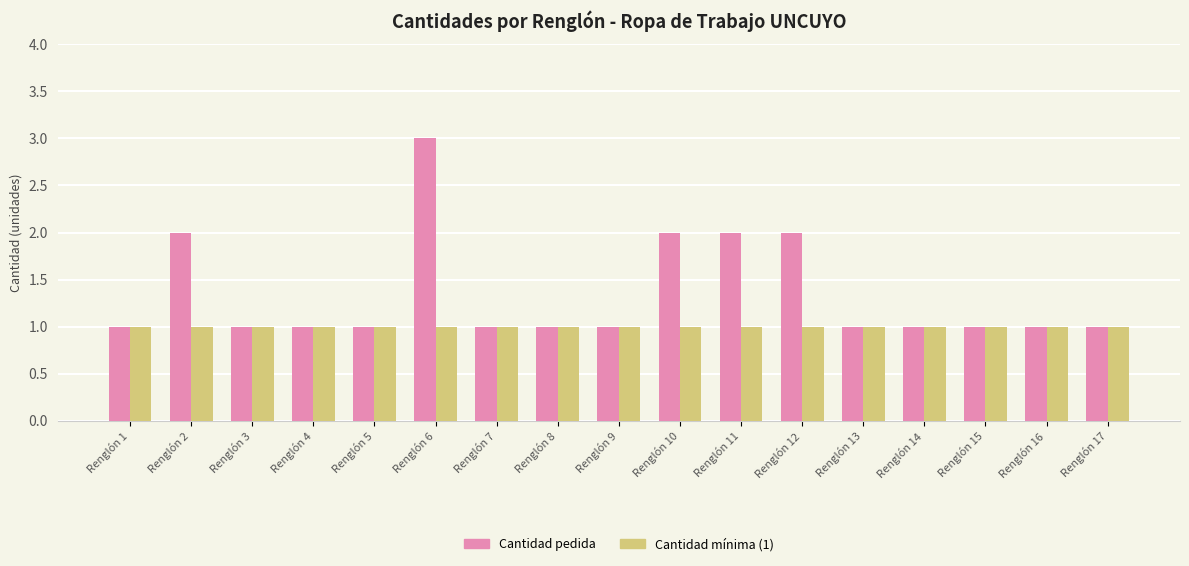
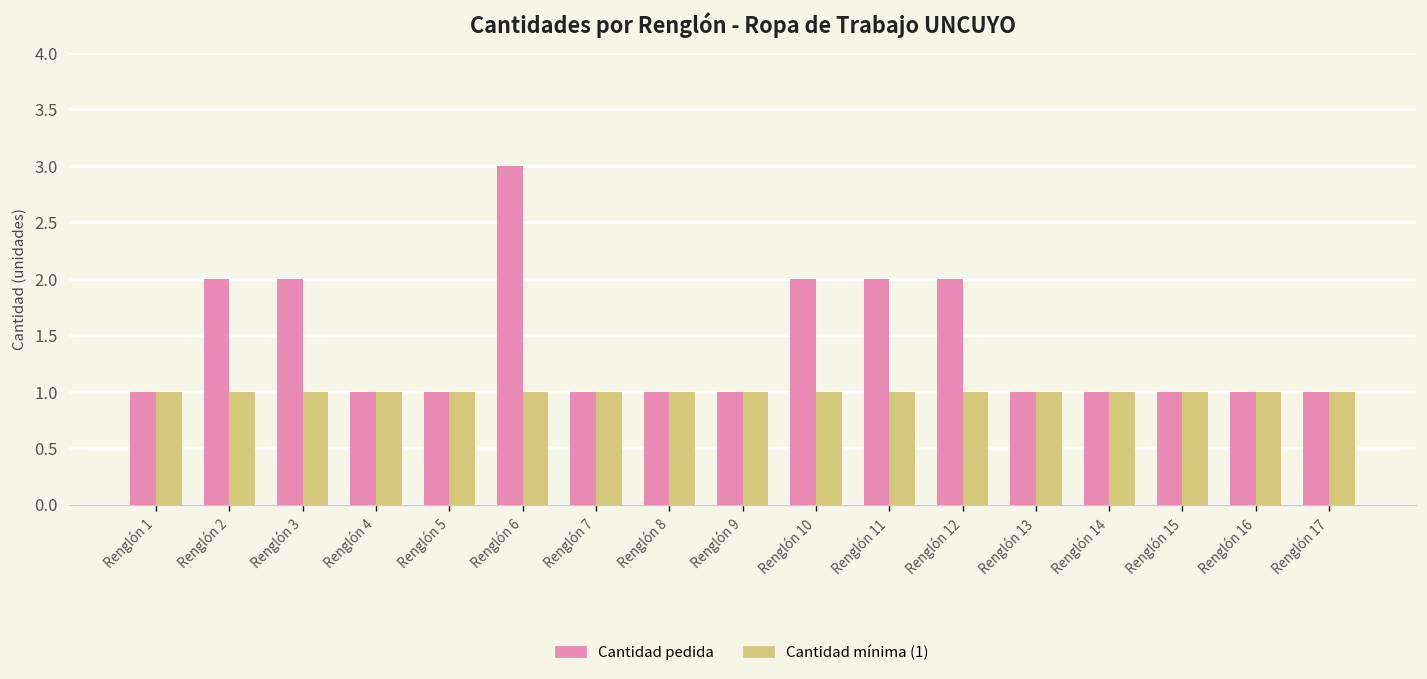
  {
    "Cantidad pedida": {
      "Renglón 1": 1,
      "Renglón 2": 2,
-     "Renglón 3": 1,
+     "Renglón 3": 2,
      "Renglón 4": 1,
      "Renglón 5": 1,
      "Renglón 6": 3,
      "Renglón 7": 1,
      "Renglón 8": 1,
      "Renglón 9": 1,
      "Renglón 10": 2,
      "Renglón 11": 2,
      "Renglón 12": 2,
      "Renglón 13": 1,
      "Renglón 14": 1,
      "Renglón 15": 1,
      "Renglón 16": 1,
      "Renglón 17": 1
    },
    "Cantidad mínima (1)": {
      "Renglón 1": 1,
      "Renglón 2": 1,
      "Renglón 3": 1,
      "Renglón 4": 1,
      "Renglón 5": 1,
      "Renglón 6": 1,
      "Renglón 7": 1,
      "Renglón 8": 1,
      "Renglón 9": 1,
      "Renglón 10": 1,
      "Renglón 11": 1,
      "Renglón 12": 1,
      "Renglón 13": 1,
      "Renglón 14": 1,
      "Renglón 15": 1,
      "Renglón 16": 1,
      "Renglón 17": 1
    }
  }
